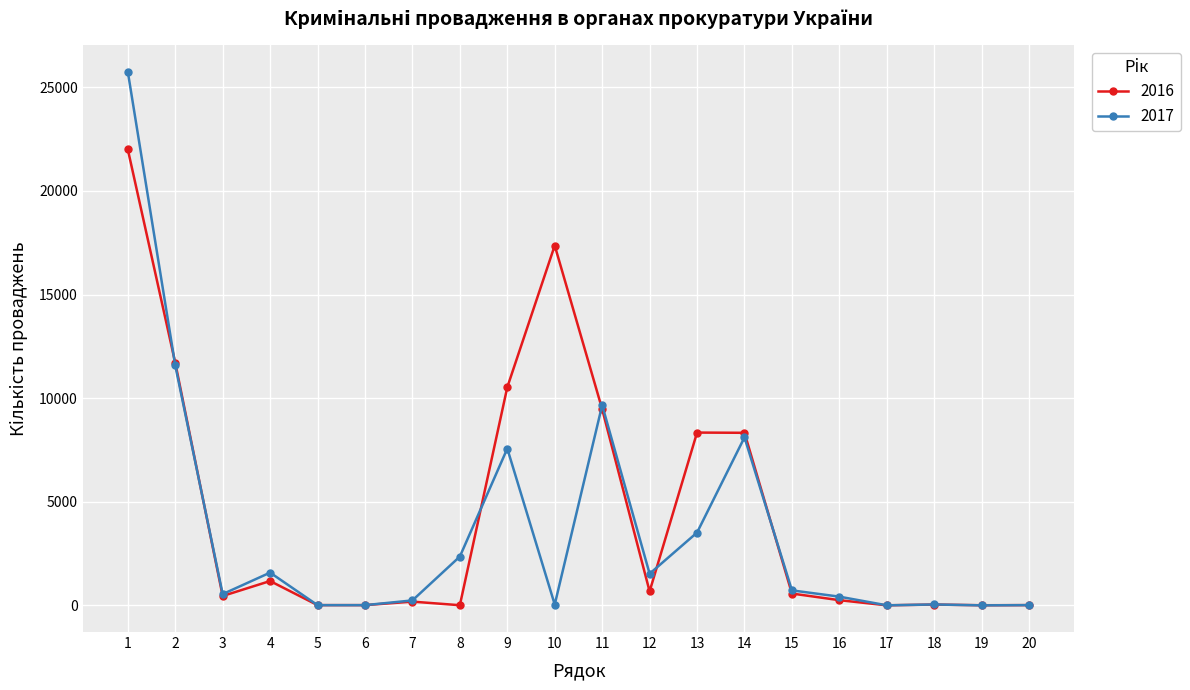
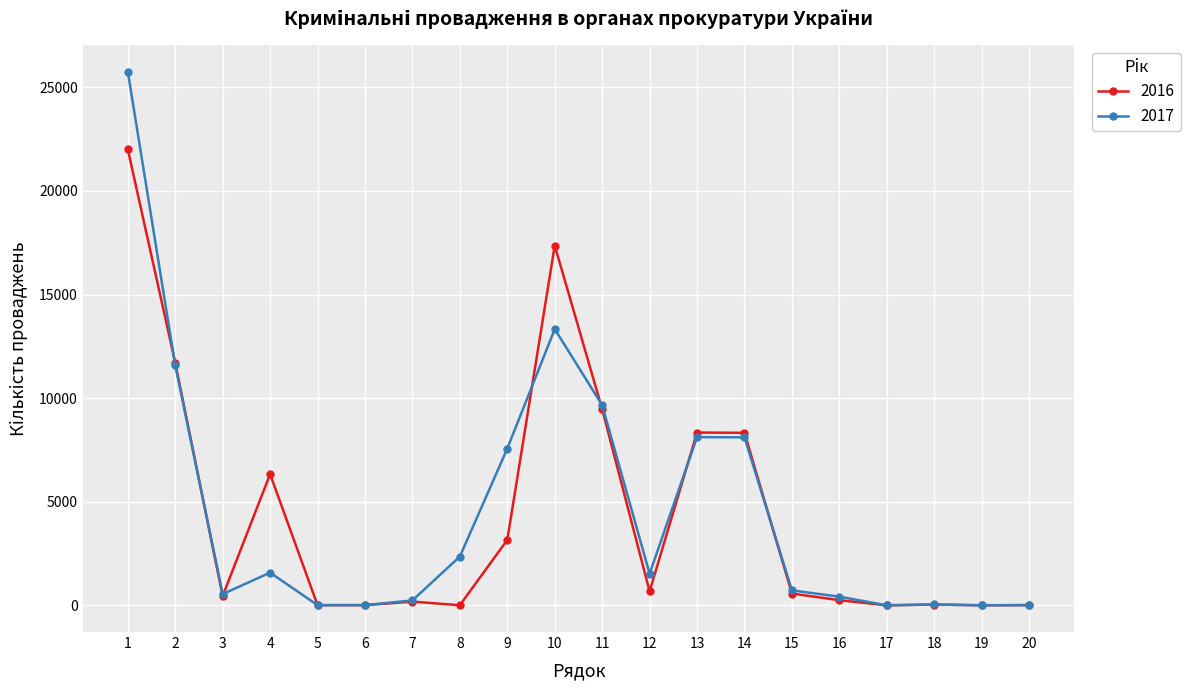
  {
    "2016": {
      "1": 22000,
      "2": 11700,
-     "4": 1200,
+     "4": 6300,
      "8": 0,
-     "9": 10500,
+     "9": 3200,
      "10": 17400,
      "11": 9500,
      "12": 700,
      "13": 8300,
      "14": 8300,
      "15": 600,
      "16": 300
    },
    "2017": {
      "1": 25800,
      "2": 11600,
      "4": 1600,
      "8": 2400,
      "9": 7600,
-     "10": 0,
+     "10": 13300,
      "11": 9700,
      "12": 1500,
-     "13": 3500,
+     "13": 8100,
      "14": 8100,
      "15": 700,
      "16": 400
    }
  }
